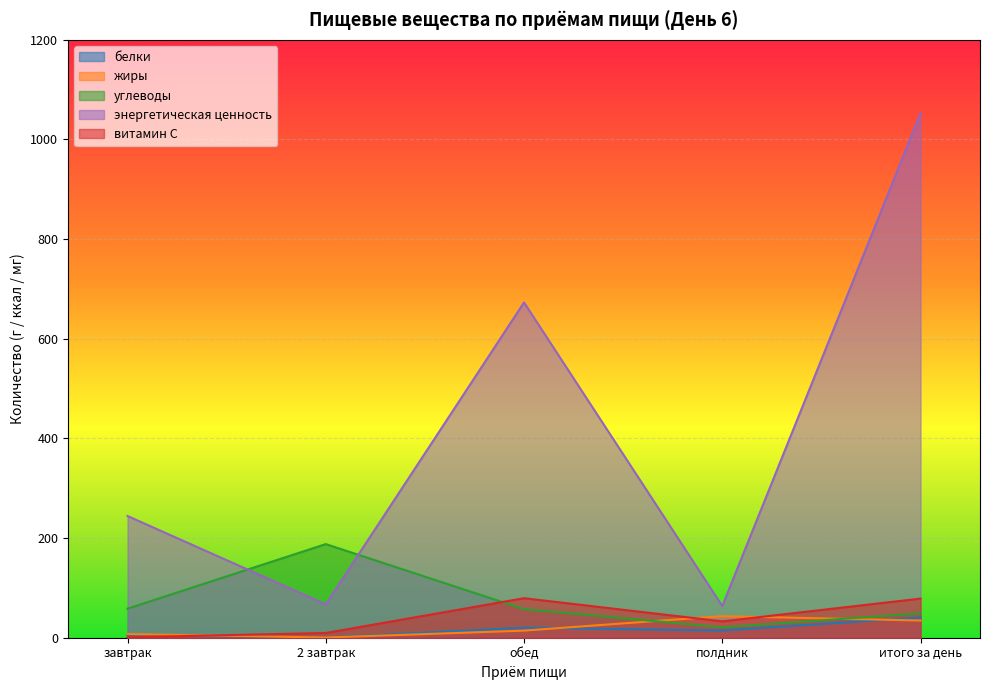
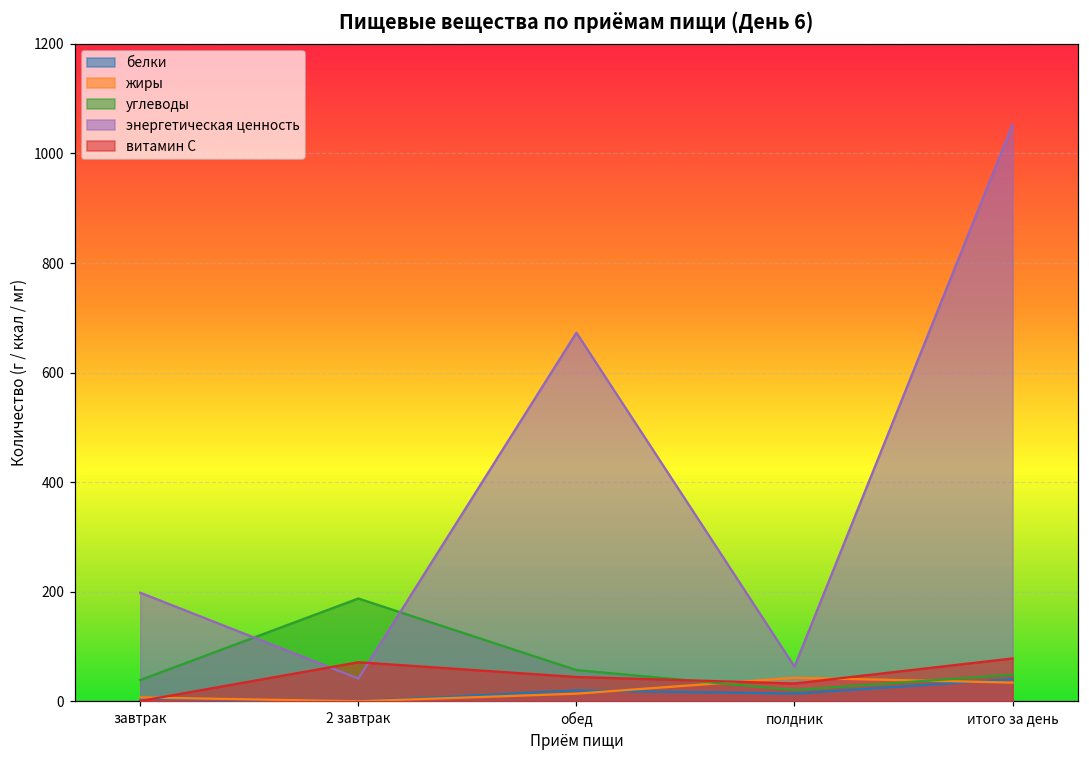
  {
    "белки": {
      "обед": 20,
      "полдник": 10,
      "итого за день": 40
    },
    "жиры": {
      "обед": 10,
      "полдник": 40,
      "итого за день": 30
    },
    "углеводы": {
-     "завтрак": 60,
+     "завтрак": 40,
      "2 завтрак": 190,
      "обед": 60,
      "полдник": 20,
      "итого за день": 50
    },
    "энергетическая ценность": {
-     "завтрак": 240,
-     "2 завтрак": 70,
+     "завтрак": 200,
+     "2 завтрак": 40,
      "обед": 670,
      "полдник": 60,
      "итого за день": 1050
    },
    "витамин С": {
-     "2 завтрак": 10,
-     "обед": 80,
+     "2 завтрак": 70,
+     "обед": 40,
      "полдник": 30,
      "итого за день": 80
    }
  }
